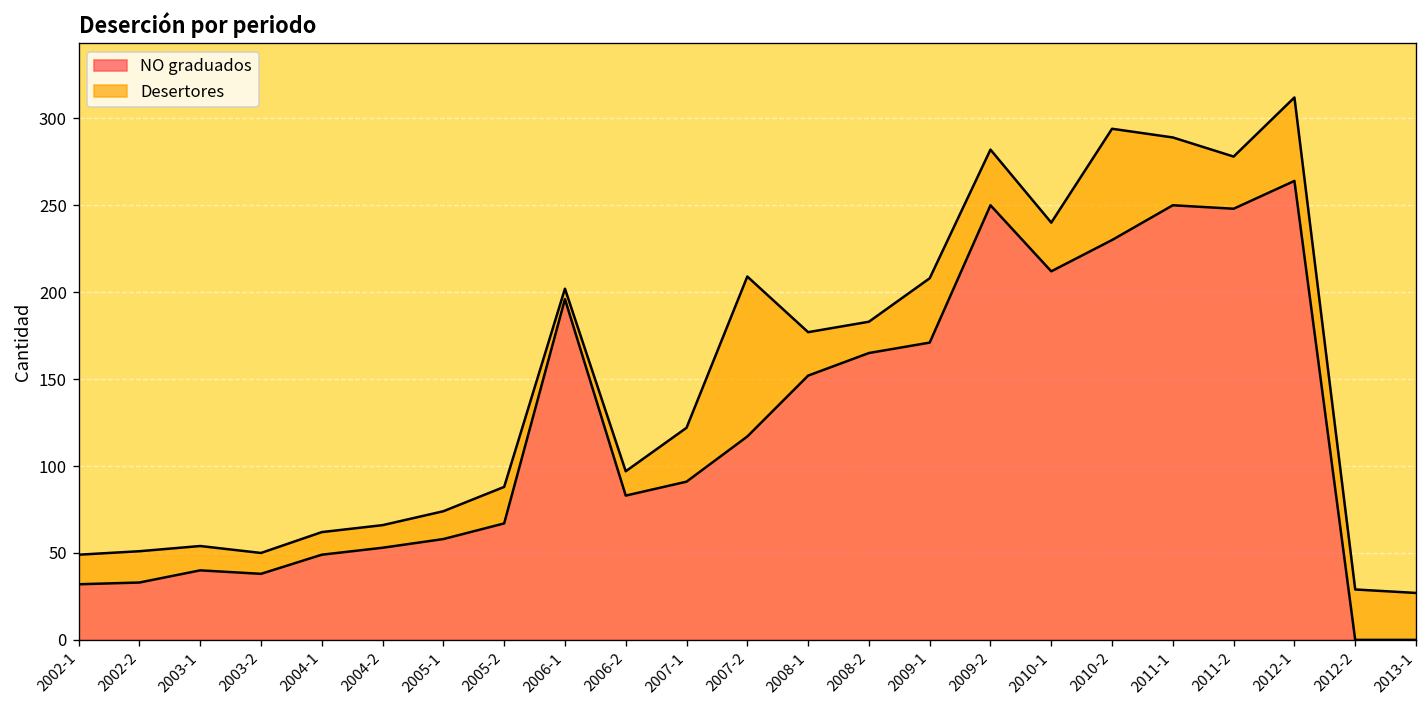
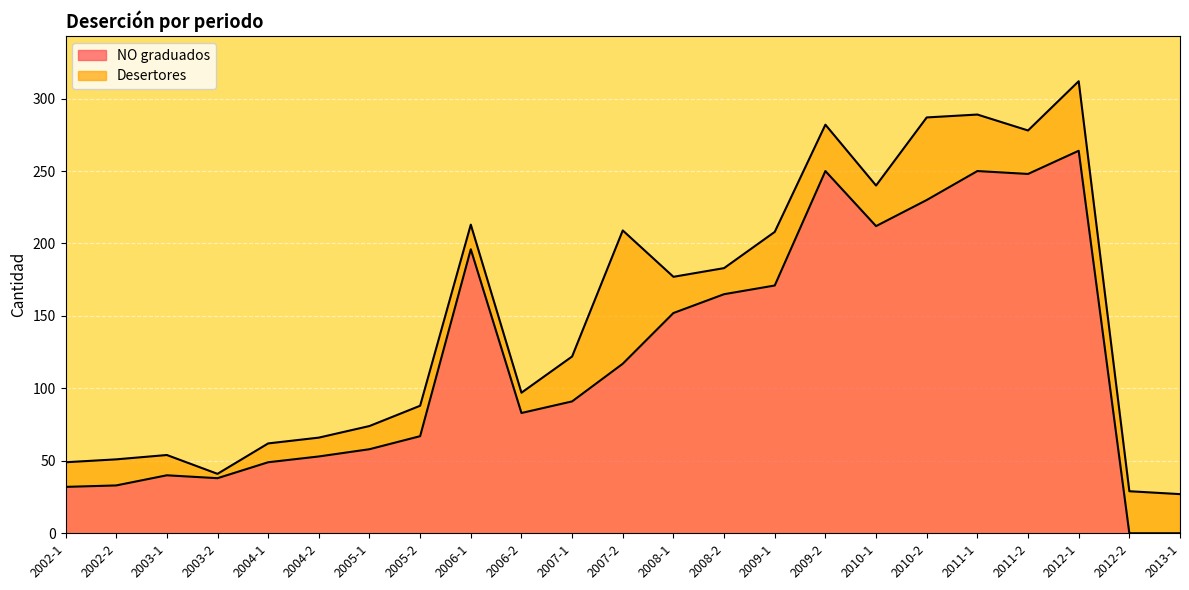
  {
    "NO graduados": {
      "2002-1": 32,
      "2002-2": 33,
      "2003-1": 40,
      "2003-2": 38,
      "2004-1": 49,
      "2004-2": 53,
      "2005-1": 58,
      "2005-2": 67,
      "2006-1": 196,
      "2006-2": 83,
      "2007-1": 91,
      "2007-2": 117,
      "2008-1": 152,
      "2008-2": 165,
      "2009-1": 171,
      "2009-2": 250,
      "2010-1": 212,
      "2010-2": 230,
      "2011-1": 250,
      "2011-2": 248,
      "2012-1": 264,
      "2012-2": 0,
      "2013-1": 0
    },
    "Desertores": {
      "2002-1": 17,
      "2002-2": 18,
      "2003-1": 14,
-     "2003-2": 12,
+     "2003-2": 3,
      "2004-1": 13,
      "2004-2": 13,
      "2005-1": 16,
      "2005-2": 21,
-     "2006-1": 6,
+     "2006-1": 17,
      "2006-2": 14,
      "2007-1": 31,
      "2007-2": 92,
      "2008-1": 25,
      "2008-2": 18,
      "2009-1": 37,
      "2009-2": 32,
      "2010-1": 28,
-     "2010-2": 64,
+     "2010-2": 57,
      "2011-1": 39,
      "2011-2": 30,
      "2012-1": 48,
      "2012-2": 29,
      "2013-1": 27
    }
  }
